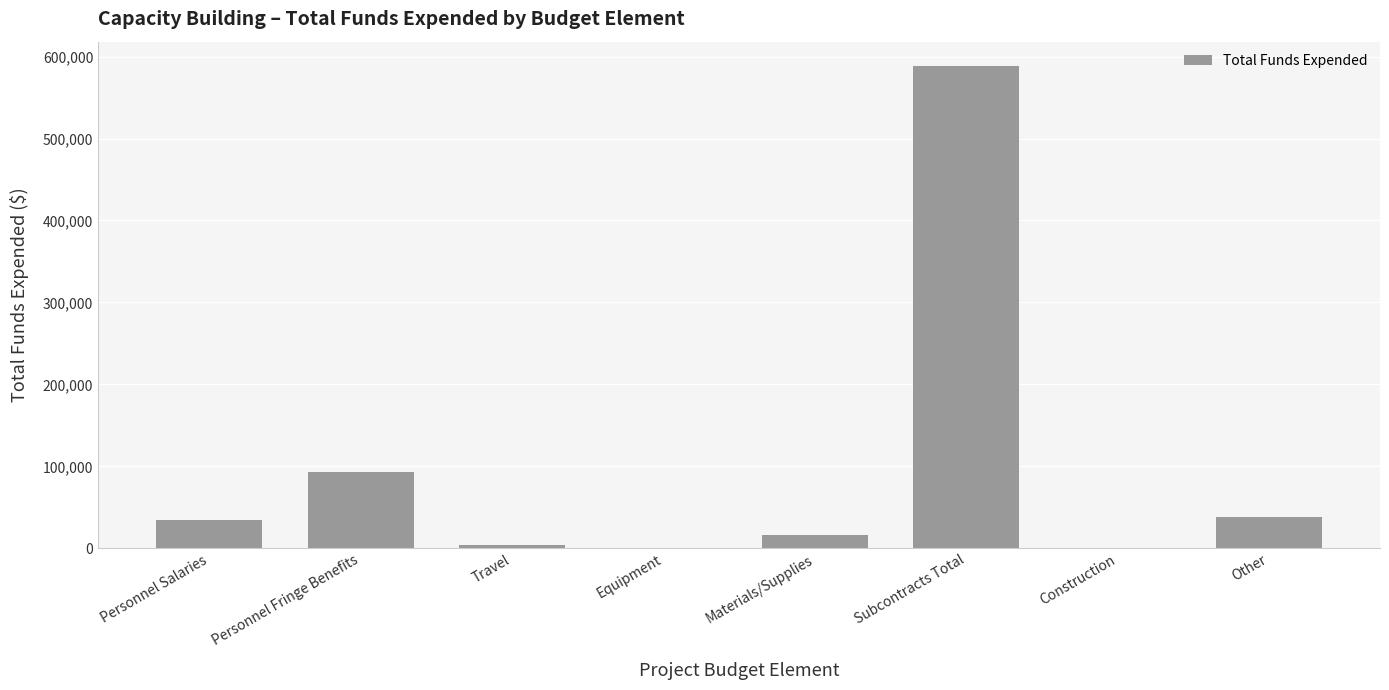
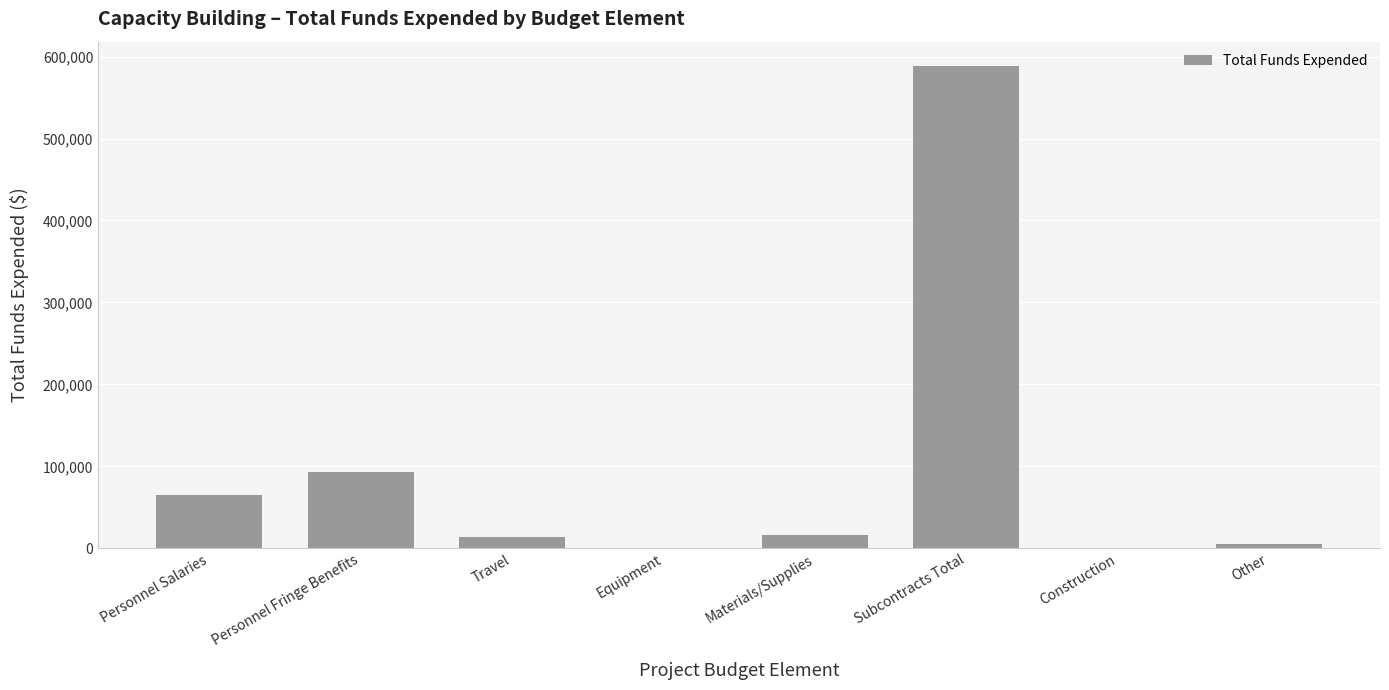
  {
-   "Personnel Salaries": "30,000",
+   "Personnel Salaries": "60,000",
    "Personnel Fringe Benefits": "90,000",
-   "Travel": "0",
+   "Travel": "10,000",
    "Equipment": "0",
    "Materials/Supplies": "20,000",
    "Subcontracts Total": "590,000",
    "Construction": "0",
-   "Other": "40,000"
+   "Other": "0"
  }
